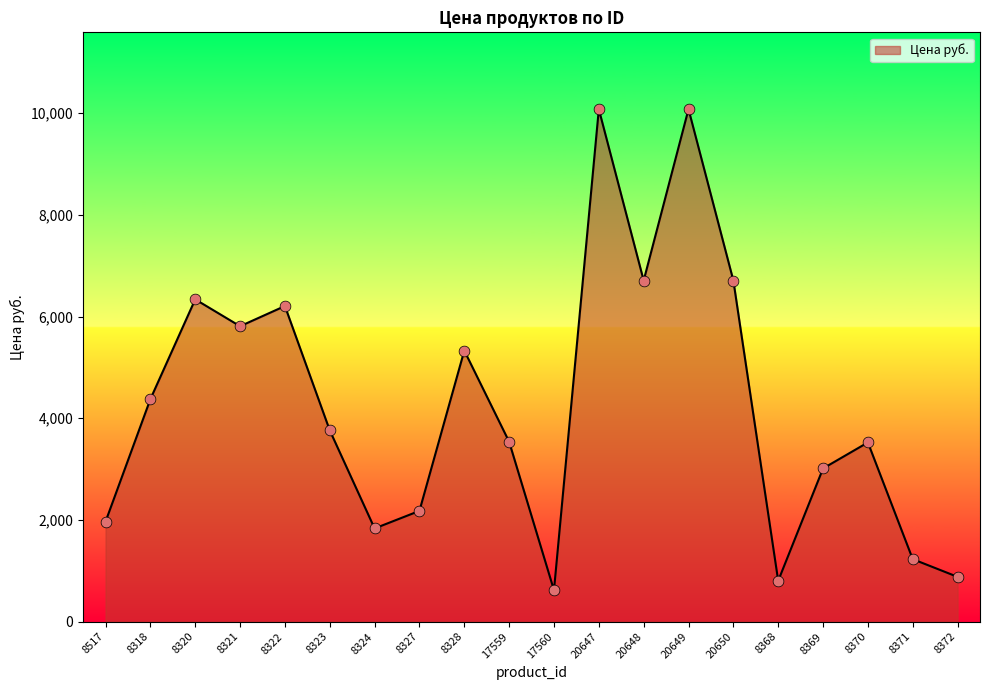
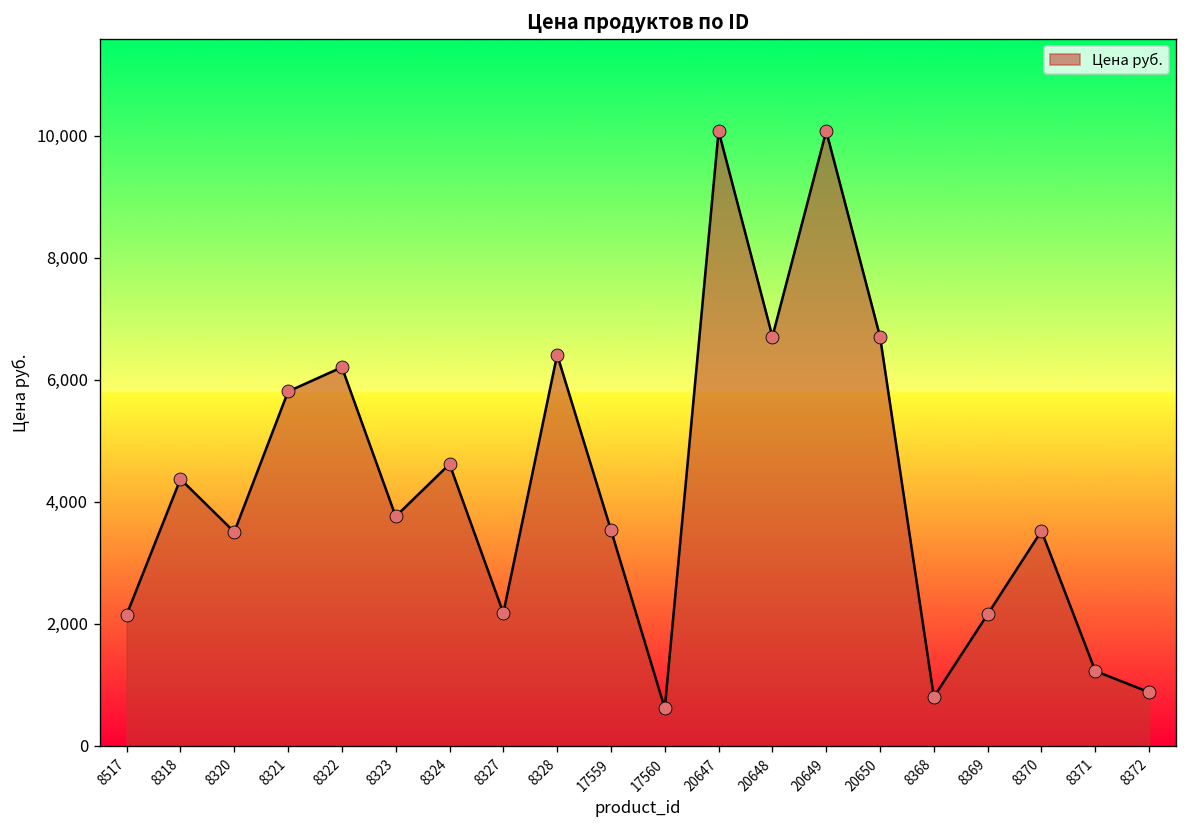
  {
-   "8517": "2,000",
+   "8517": "2,200",
    "8318": "4,400",
-   "8320": "6,300",
+   "8320": "3,500",
    "8321": "5,800",
    "8322": "6,200",
    "8323": "3,800",
-   "8324": "1,800",
+   "8324": "4,600",
    "8327": "2,200",
-   "8328": "5,300",
+   "8328": "6,400",
    "17559": "3,500",
    "17560": "600",
    "20647": "10,100",
    "20648": "6,700",
    "20649": "10,100",
    "20650": "6,700",
    "8368": "800",
-   "8369": "3,000",
+   "8369": "2,200",
    "8370": "3,500",
    "8371": "1,200",
    "8372": "900"
  }
